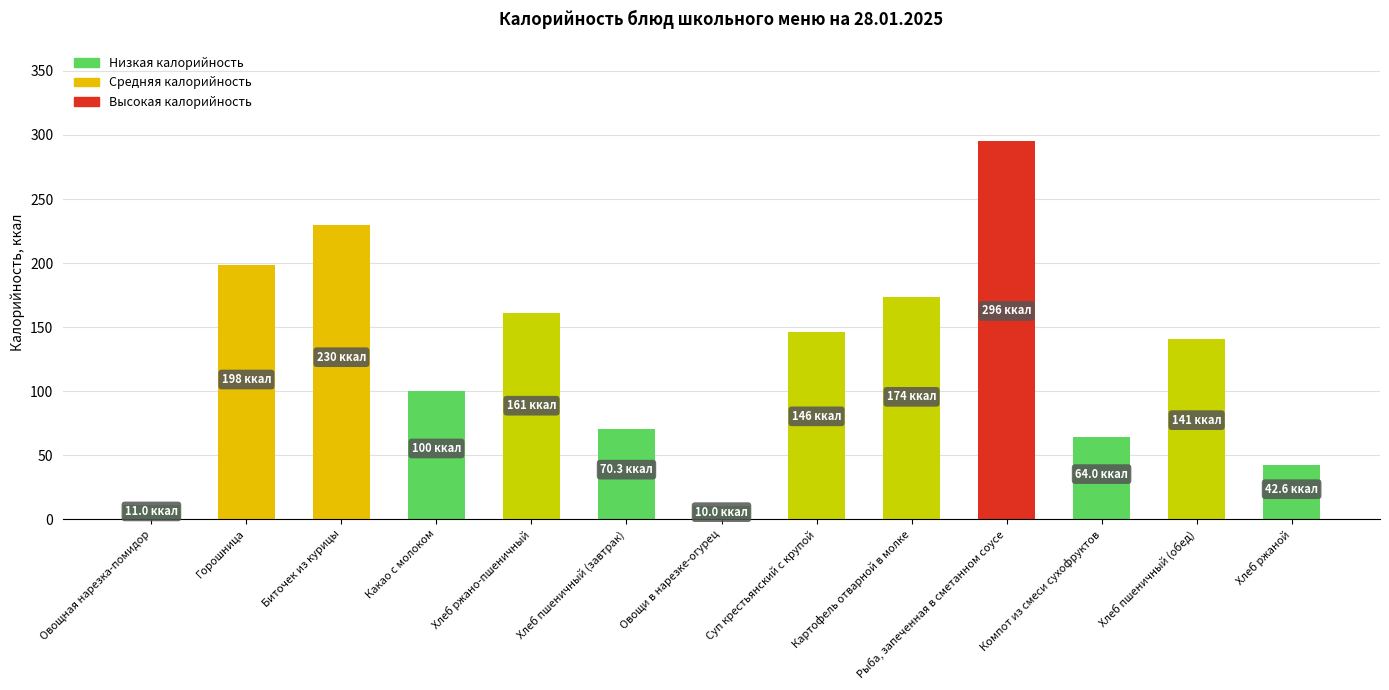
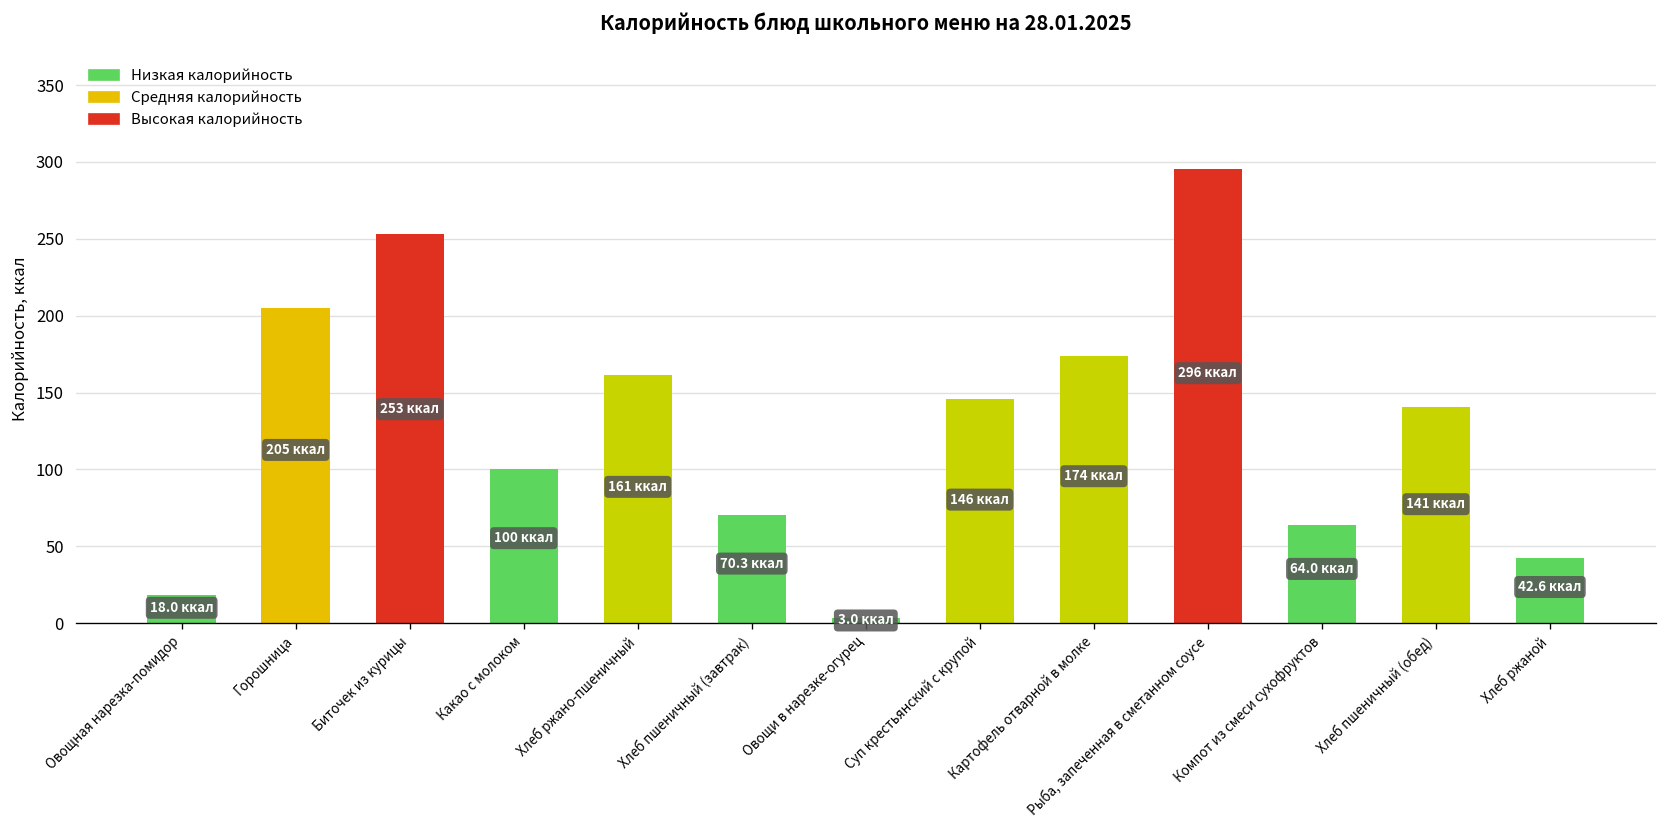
  {
-   "Овощная нарезка-помидор": 11.0,
-   "Горошница": 198,
-   "Биточек из курицы": 230,
-   "Овощи в нарезке-огурец": 10.0
+   "Овощная нарезка-помидор": 18.0,
+   "Горошница": 205,
+   "Биточек из курицы": 253,
+   "Овощи в нарезке-огурец": 3.0
  }
